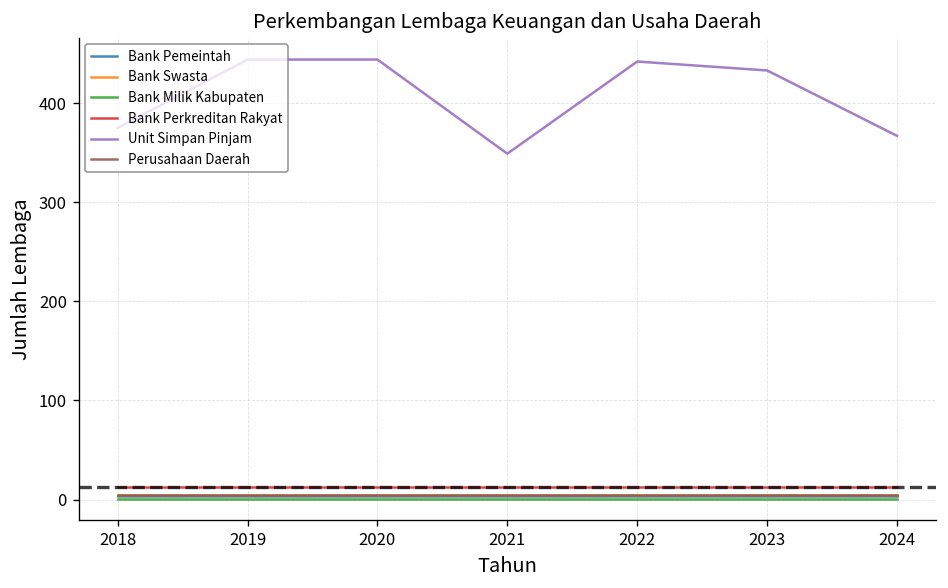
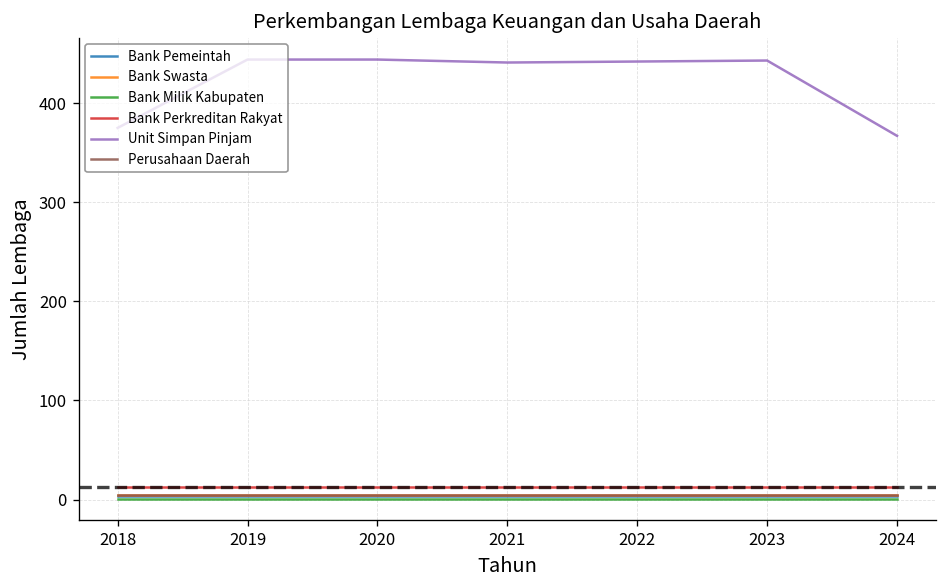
  {
    "Bank Perkreditan Rakyat": {
      "2018": 10,
      "2019": 10,
      "2020": 10,
      "2021": 10,
      "2022": 10,
      "2023": 10,
      "2024": 10
    },
    "Unit Simpan Pinjam": {
      "2020": 440,
-     "2021": 350,
+     "2021": 440,
      "2022": 440,
-     "2023": 430,
+     "2023": 440,
      "2024": 370
    }
  }
